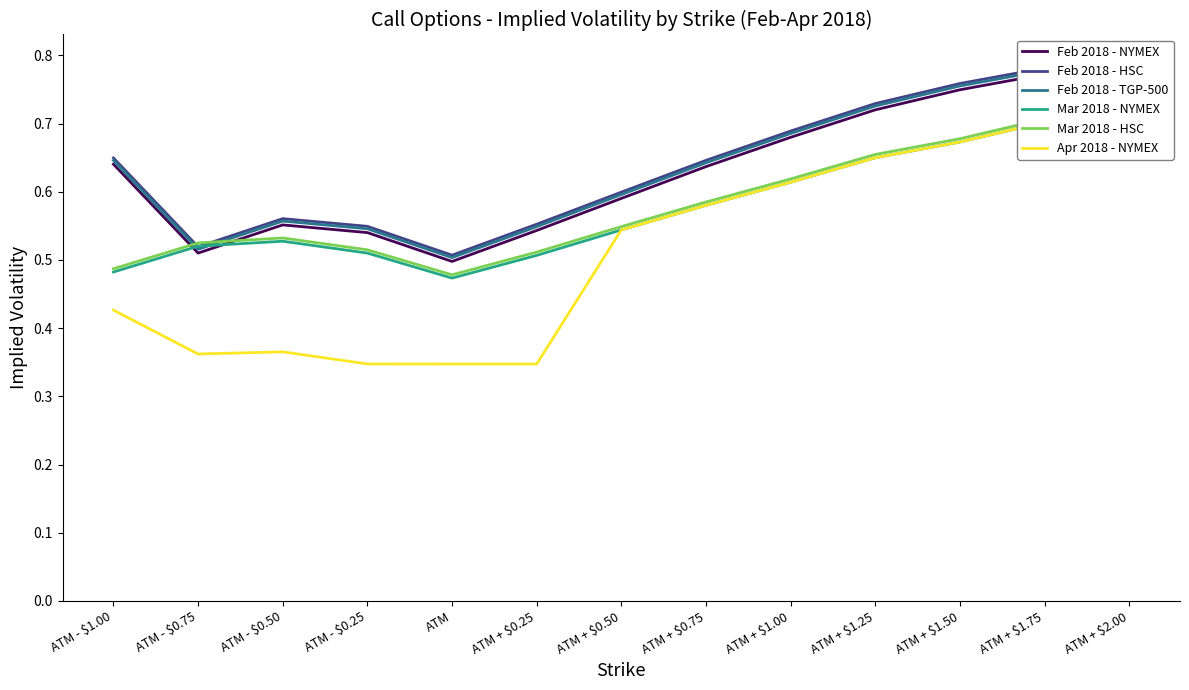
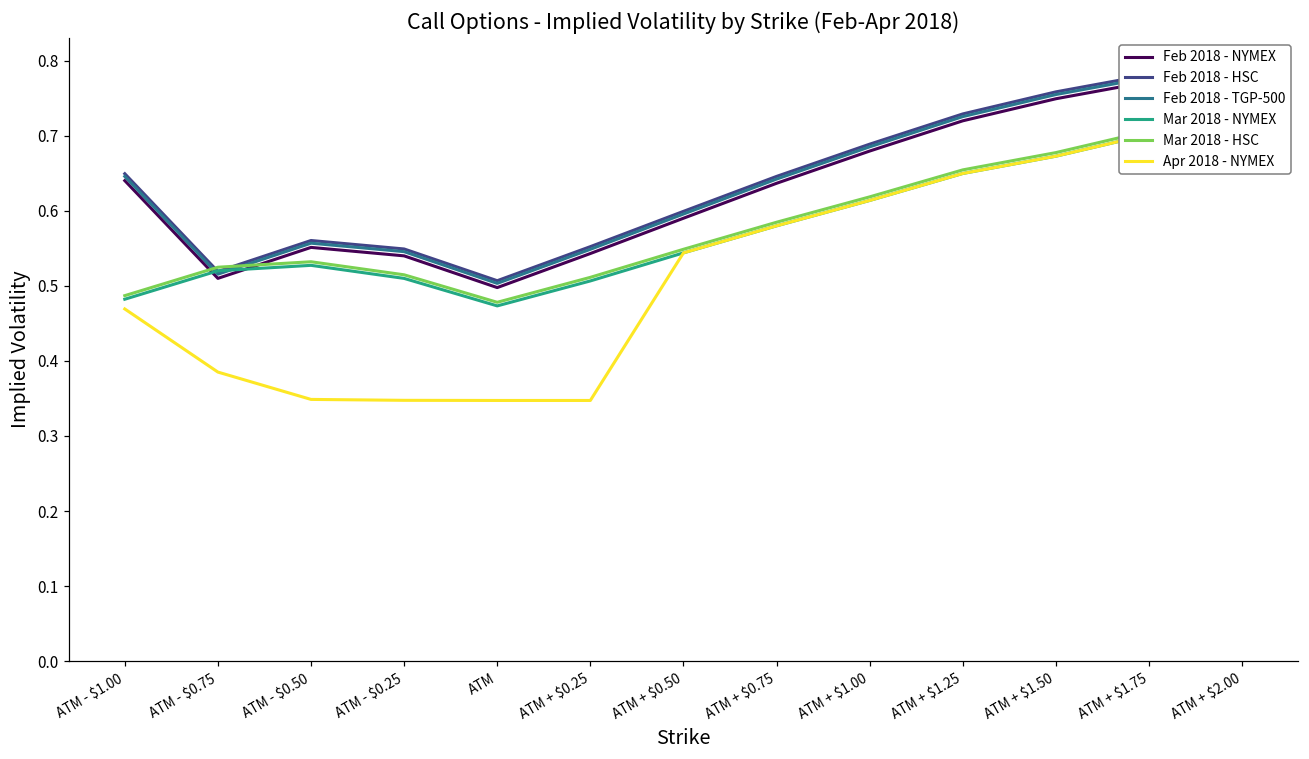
  {
    "Feb 2018 - NYMEX": {
      "ATM - $1.00": 0.64,
      "ATM - $0.75": 0.51,
      "ATM - $0.50": 0.55,
      "ATM - $0.25": 0.54,
      "ATM": 0.50,
      "ATM + $0.25": 0.54,
      "ATM + $0.50": 0.59,
      "ATM + $0.75": 0.64,
      "ATM + $1.00": 0.68,
      "ATM + $1.25": 0.72,
      "ATM + $1.50": 0.75
    },
    "Mar 2018 - HSC": {
      "ATM - $1.00": 0.49,
      "ATM - $0.75": 0.52,
      "ATM - $0.50": 0.53,
      "ATM - $0.25": 0.51,
      "ATM": 0.48,
      "ATM + $0.25": 0.51,
      "ATM + $0.50": 0.55,
      "ATM + $0.75": 0.58,
      "ATM + $1.00": 0.62,
      "ATM + $1.25": 0.65,
      "ATM + $1.50": 0.68
    },
    "Apr 2018 - NYMEX": {
-     "ATM - $1.00": 0.43,
-     "ATM - $0.75": 0.36,
-     "ATM - $0.50": 0.37,
+     "ATM - $1.00": 0.47,
+     "ATM - $0.75": 0.39,
+     "ATM - $0.50": 0.35,
      "ATM - $0.25": 0.35,
      "ATM": 0.35,
      "ATM + $0.25": 0.35
    }
  }
